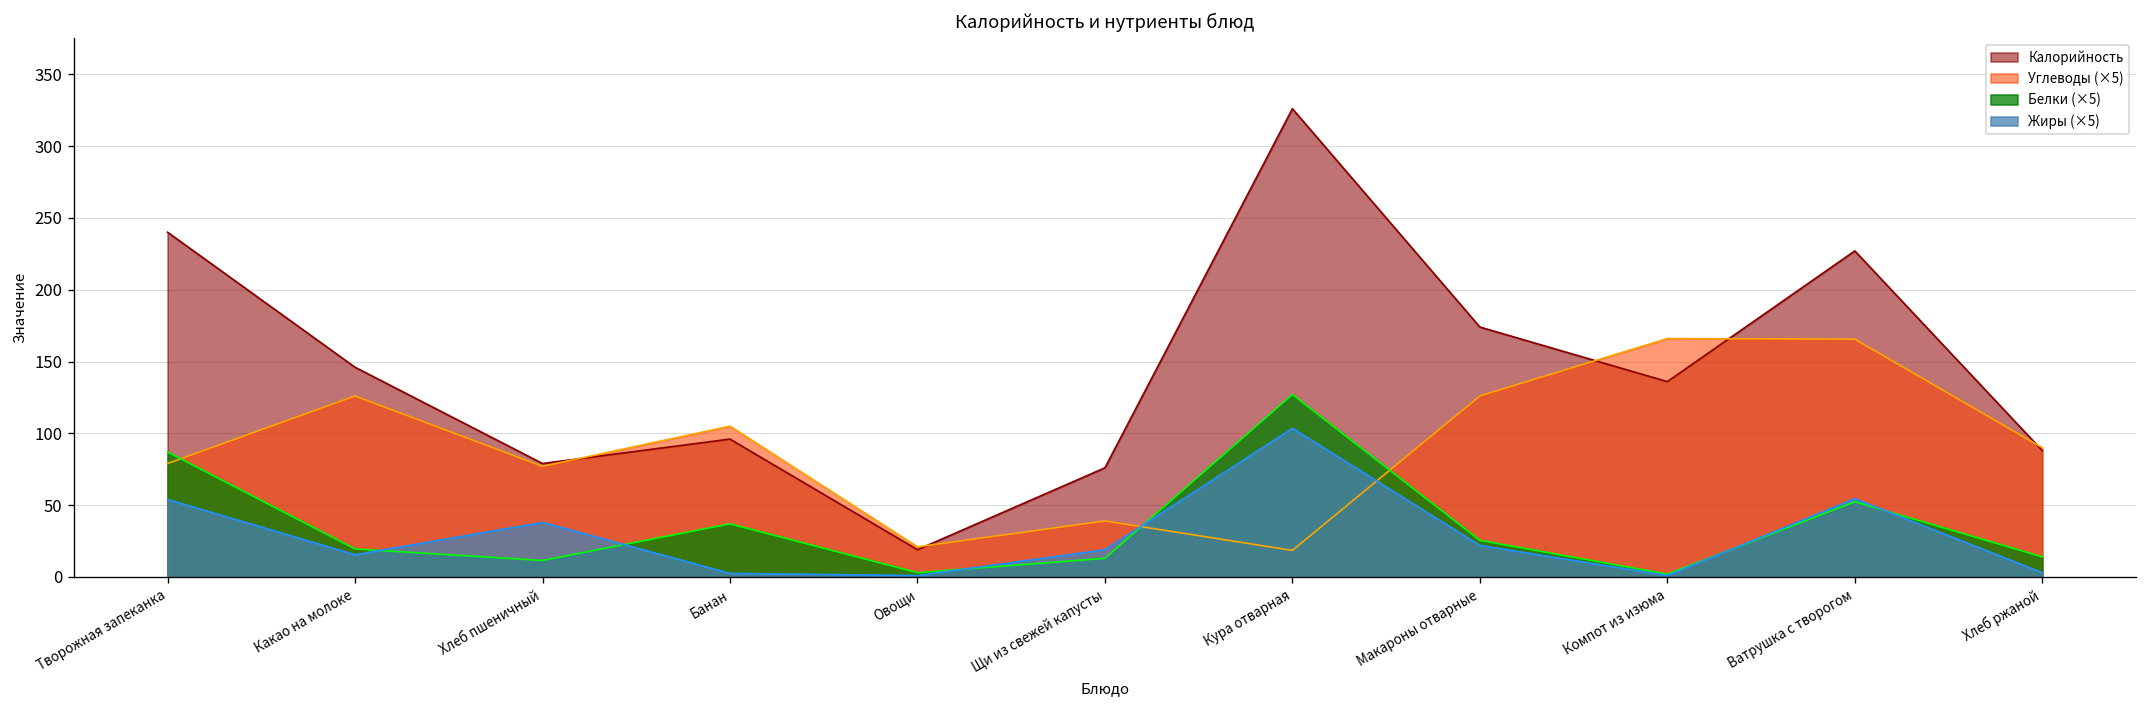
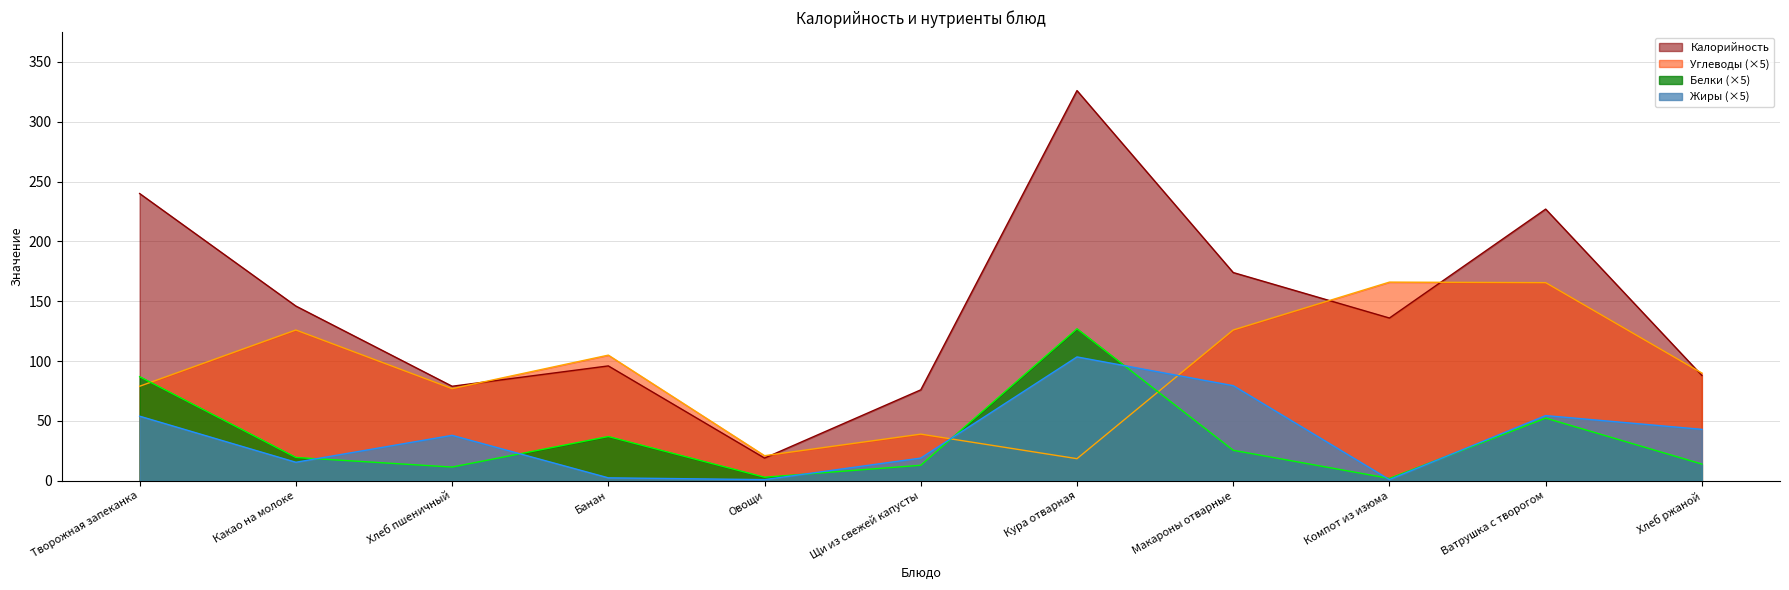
  {
    "Калорийность": {
      "Творожная запеканка": 240,
      "Какао на молоке": 146,
      "Банан": 96,
      "Щи из свежей капусты": 76,
      "Кура отварная": 326,
      "Макароны отварные": 174,
      "Компот из изюма": 136,
      "Ватрушка с творогом": 227
    },
    "Углеводы (×5)": {
      "Творожная запеканка": 79,
      "Какао на молоке": 126,
      "Банан": 105,
      "Щи из свежей капусты": 39,
      "Кура отварная": 19,
      "Макароны отварные": 126,
      "Компот из изюма": 166,
      "Ватрушка с творогом": 166
    },
    "Белки (×5)": {
      "Творожная запеканка": 87,
      "Какао на молоке": 20,
      "Хлеб пшеничный": 12,
      "Банан": 37,
      "Щи из свежей капусты": 13,
      "Кура отварная": 127,
      "Макароны отварные": 26,
      "Хлеб ржаной": 14
    },
    "Жиры (×5)": {
      "Творожная запеканка": 54,
      "Какао на молоке": 16,
      "Хлеб пшеничный": 38,
      "Банан": 3,
      "Щи из свежей капусты": 19,
      "Кура отварная": 104,
-     "Макароны отварные": 22,
-     "Хлеб ржаной": 3
+     "Макароны отварные": 80,
+     "Хлеб ржаной": 43
    }
  }
